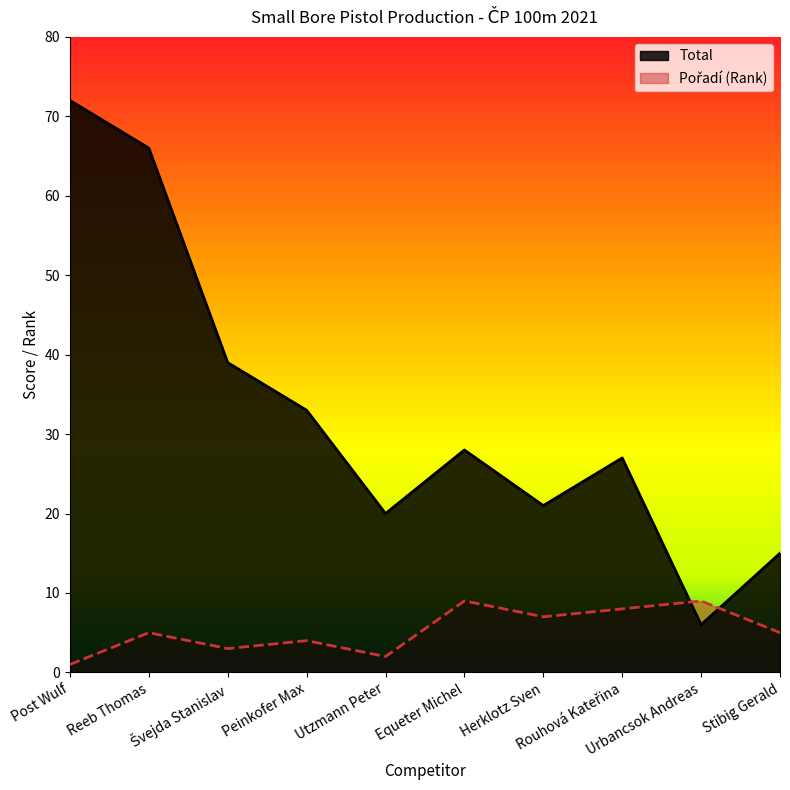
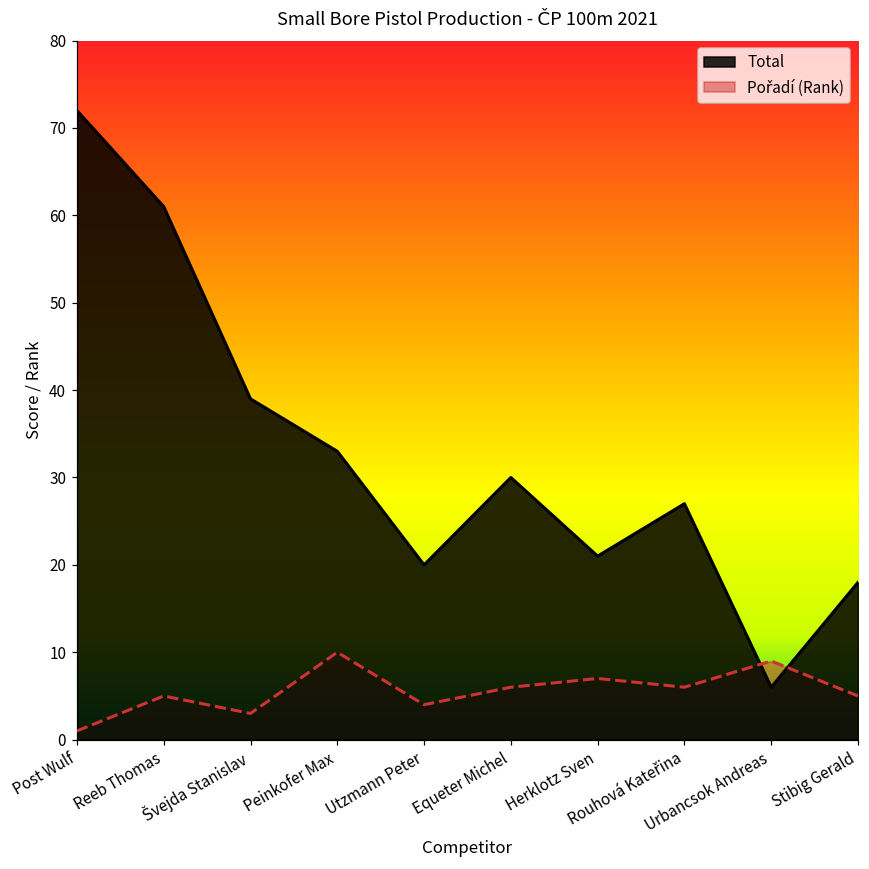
  {
    "Total": {
      "Post Wulf": 72,
-     "Reeb Thomas": 66,
+     "Reeb Thomas": 61,
      "Švejda Stanislav": 39,
      "Peinkofer Max": 33,
      "Utzmann Peter": 20,
-     "Equeter Michel": 28,
+     "Equeter Michel": 30,
      "Herklotz Sven": 21,
      "Rouhová Kateřina": 27,
      "Urbancsok Andreas": 6,
-     "Stibig Gerald": 15
+     "Stibig Gerald": 18
    },
    "Pořadí (Rank)": {
      "Post Wulf": 1,
      "Reeb Thomas": 5,
      "Švejda Stanislav": 3,
-     "Peinkofer Max": 4,
-     "Utzmann Peter": 2,
-     "Equeter Michel": 9,
+     "Peinkofer Max": 10,
+     "Utzmann Peter": 4,
+     "Equeter Michel": 6,
      "Herklotz Sven": 7,
-     "Rouhová Kateřina": 8,
+     "Rouhová Kateřina": 6,
      "Urbancsok Andreas": 9,
      "Stibig Gerald": 5
    }
  }
